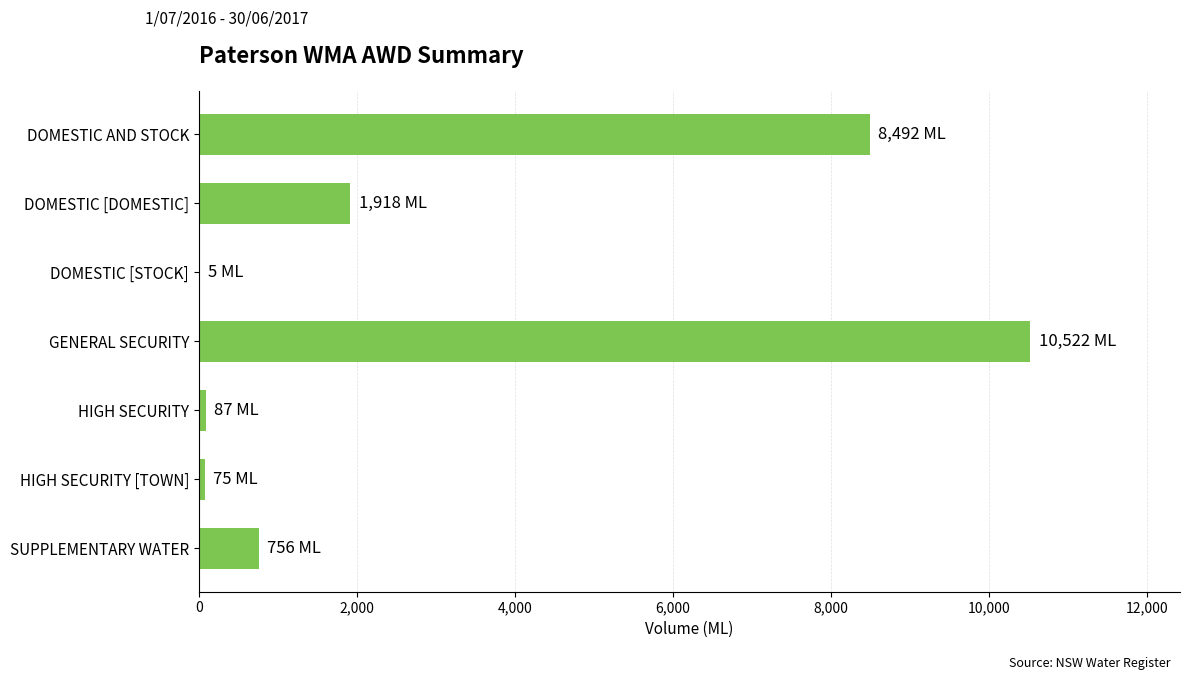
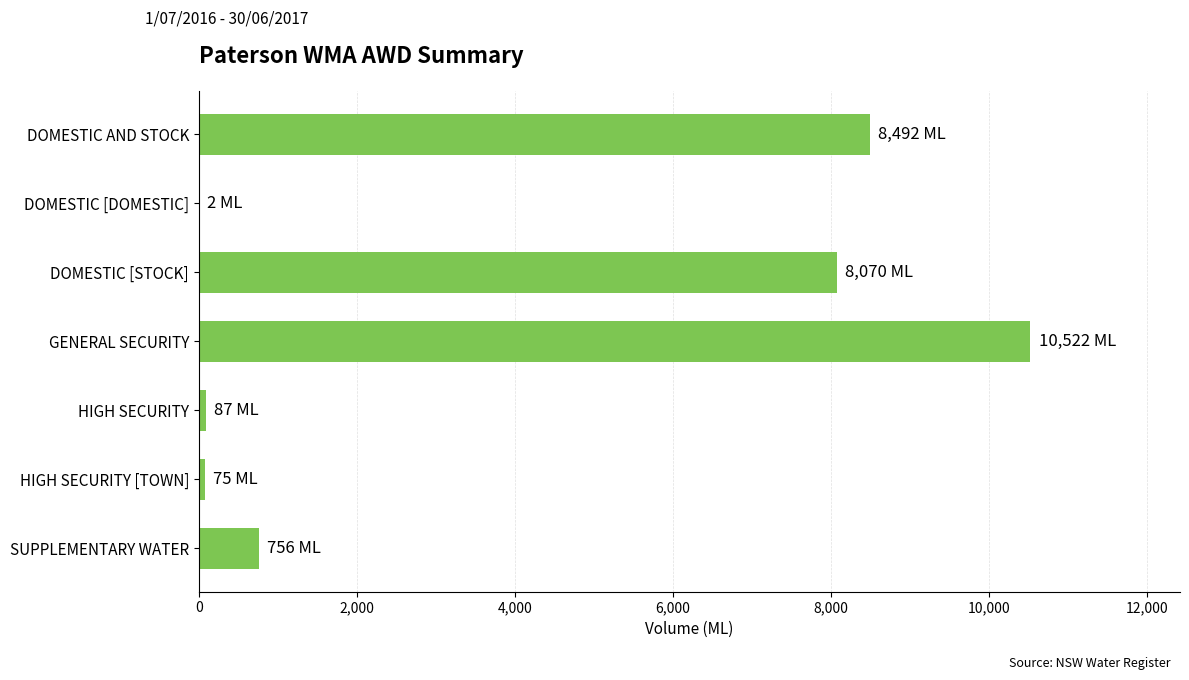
  {
    "DOMESTIC AND STOCK": "8,492",
-   "DOMESTIC [DOMESTIC]": "1,918",
-   "DOMESTIC [STOCK]": "5",
+   "DOMESTIC [DOMESTIC]": "2",
+   "DOMESTIC [STOCK]": "8,070",
    "GENERAL SECURITY": "10,522",
    "HIGH SECURITY": "87",
    "HIGH SECURITY [TOWN]": "75",
    "SUPPLEMENTARY WATER": "756"
  }
